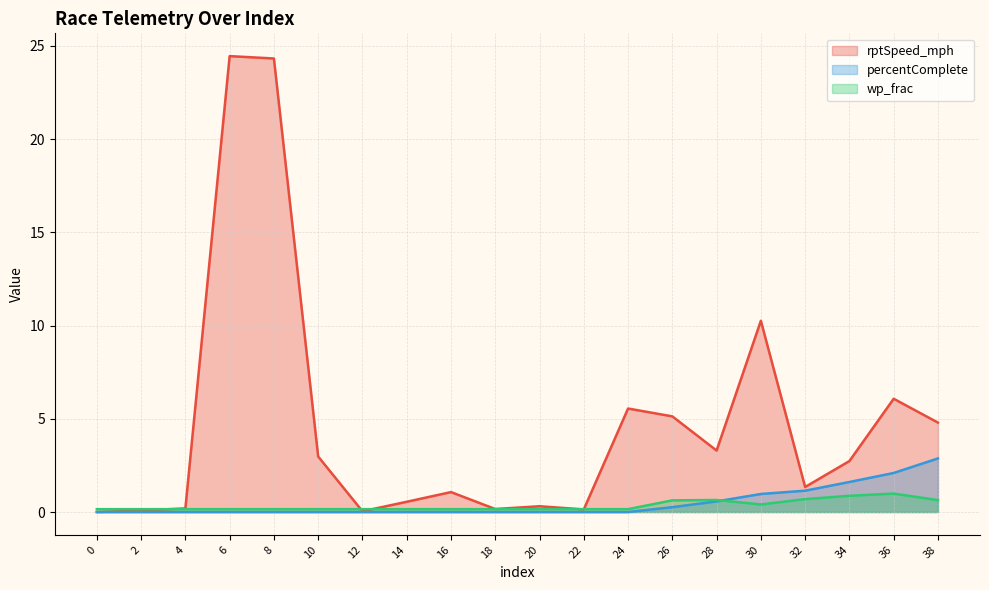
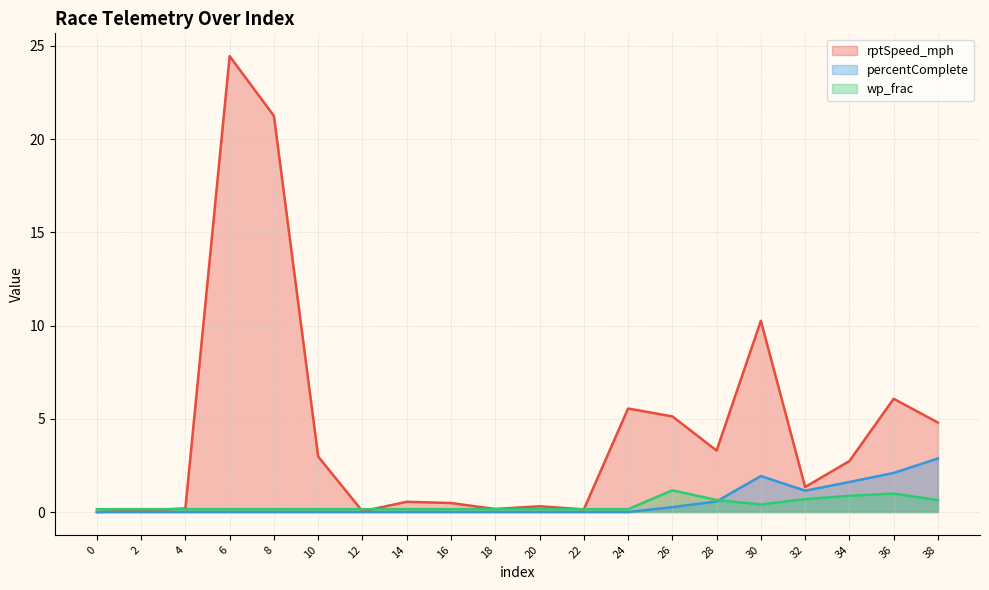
  {
    "rptSpeed_mph": {
      "6": 24.4,
-     "8": 24.3,
+     "8": 21.2,
      "10": 3.0,
      "14": 0.5,
-     "16": 1.1,
+     "16": 0.5,
      "20": 0.3,
      "24": 5.5,
      "26": 5.1,
      "28": 3.3,
      "30": 10.3,
      "32": 1.3,
      "34": 2.7,
      "36": 6.1,
      "38": 4.8
    },
    "percentComplete": {
      "4": 0.0,
      "6": 0.0,
      "8": 0.0,
      "10": 0.0,
      "14": 0.0,
      "16": 0.0,
      "18": 0.0,
      "20": 0.0,
      "22": 0.0,
      "24": 0.0,
      "26": 0.3,
-     "30": 1.0,
+     "30": 1.9,
      "32": 1.1,
      "34": 1.6,
      "36": 2.1,
      "38": 2.9
    },
    "wp_frac": {
      "0": 0.2,
      "6": 0.2,
      "8": 0.2,
      "10": 0.2,
      "14": 0.2,
      "16": 0.2,
      "20": 0.2,
      "24": 0.2,
-     "26": 0.6,
+     "26": 1.2,
      "30": 0.4,
      "32": 0.7,
      "34": 0.9,
      "36": 1.0,
      "38": 0.6
    }
  }
